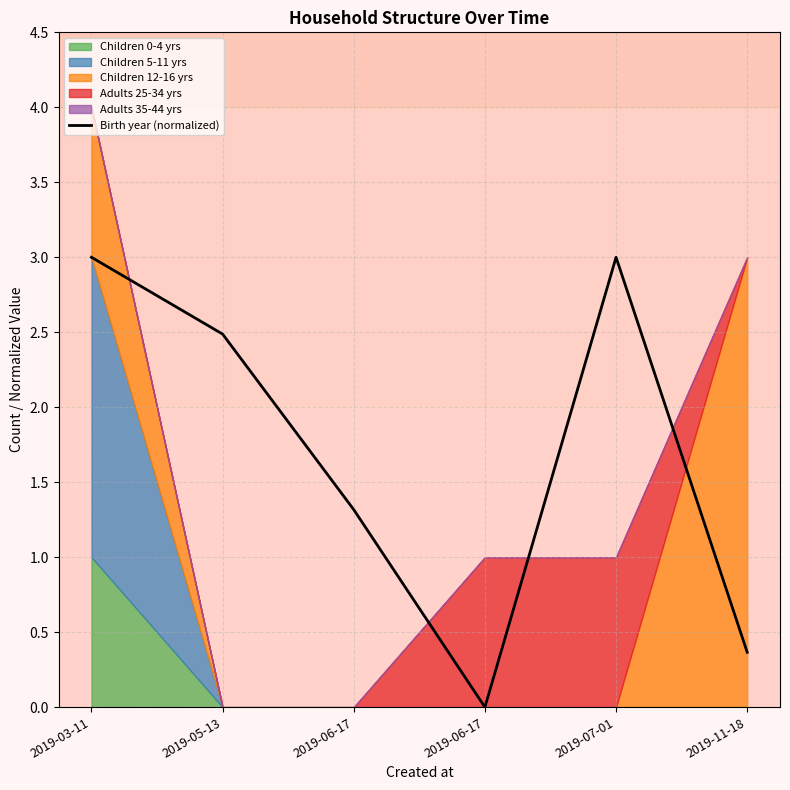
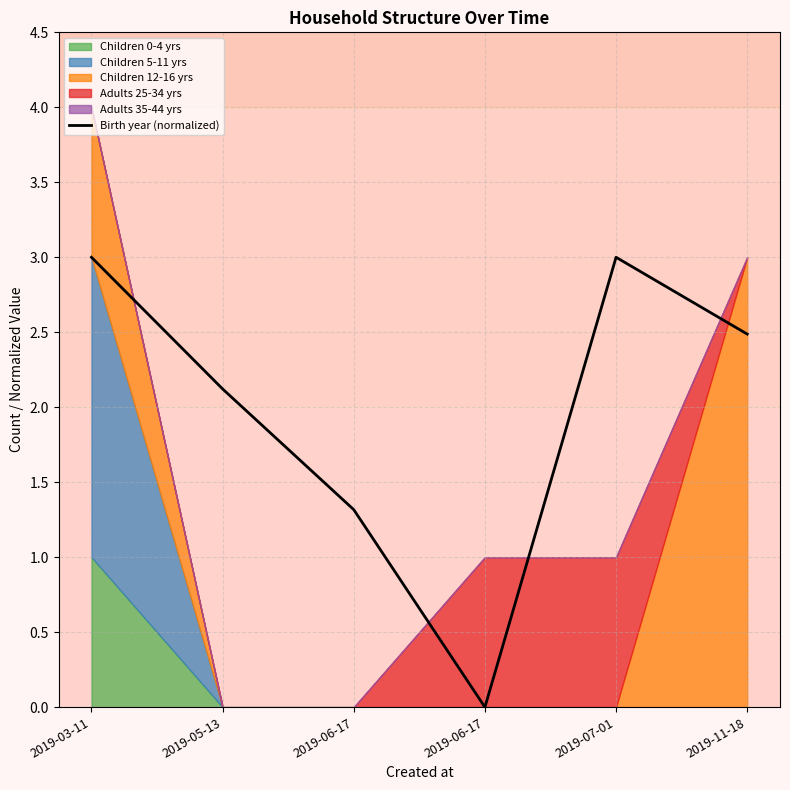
  {
    "Children 0-4 yrs": {
      "2019-03-11": 1.00
    },
    "Birth year (normalized)": {
-     "2019-05-13": 2.49,
+     "2019-05-13": 2.12,
      "2019-07-01": 3.00,
-     "2019-11-18": 0.37
+     "2019-11-18": 2.49
    }
  }
